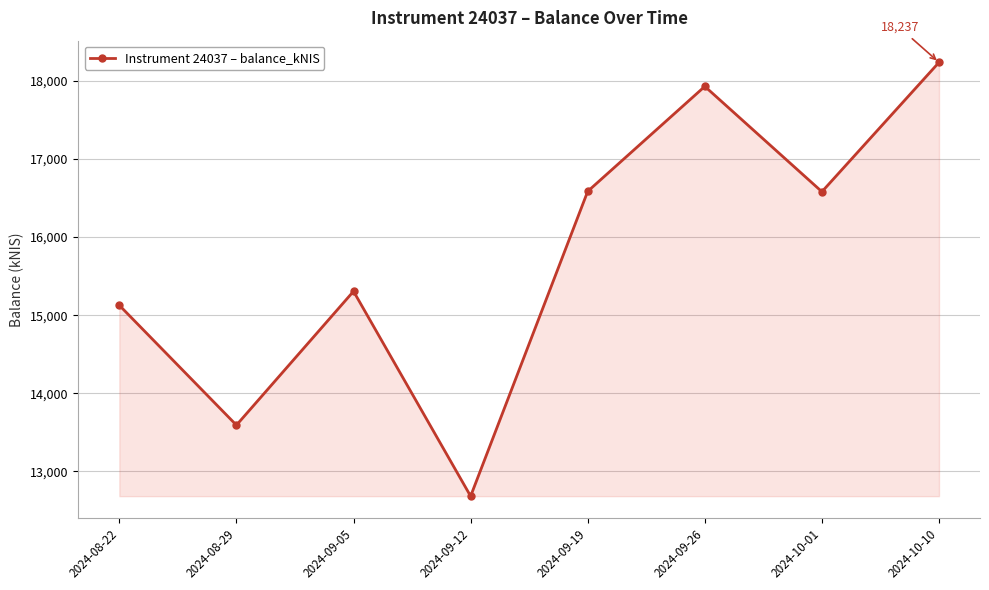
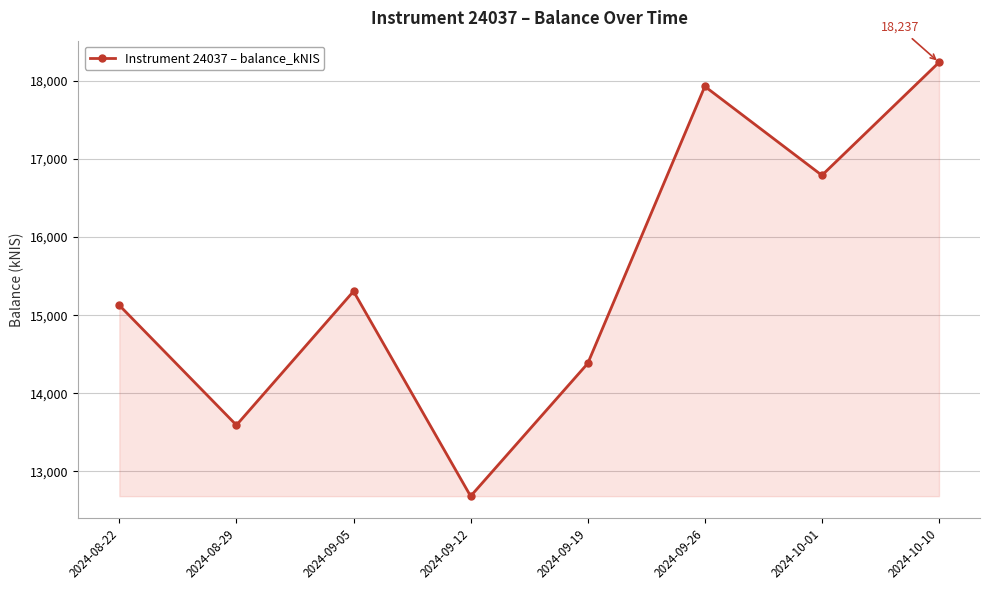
  {
    "2024-08-22": "15,100",
    "2024-08-29": "13,600",
    "2024-09-05": "15,300",
    "2024-09-12": "12,700",
-   "2024-09-19": "16,600",
+   "2024-09-19": "14,400",
    "2024-09-26": "17,900",
-   "2024-10-01": "16,600"
+   "2024-10-01": "16,800"
  }
